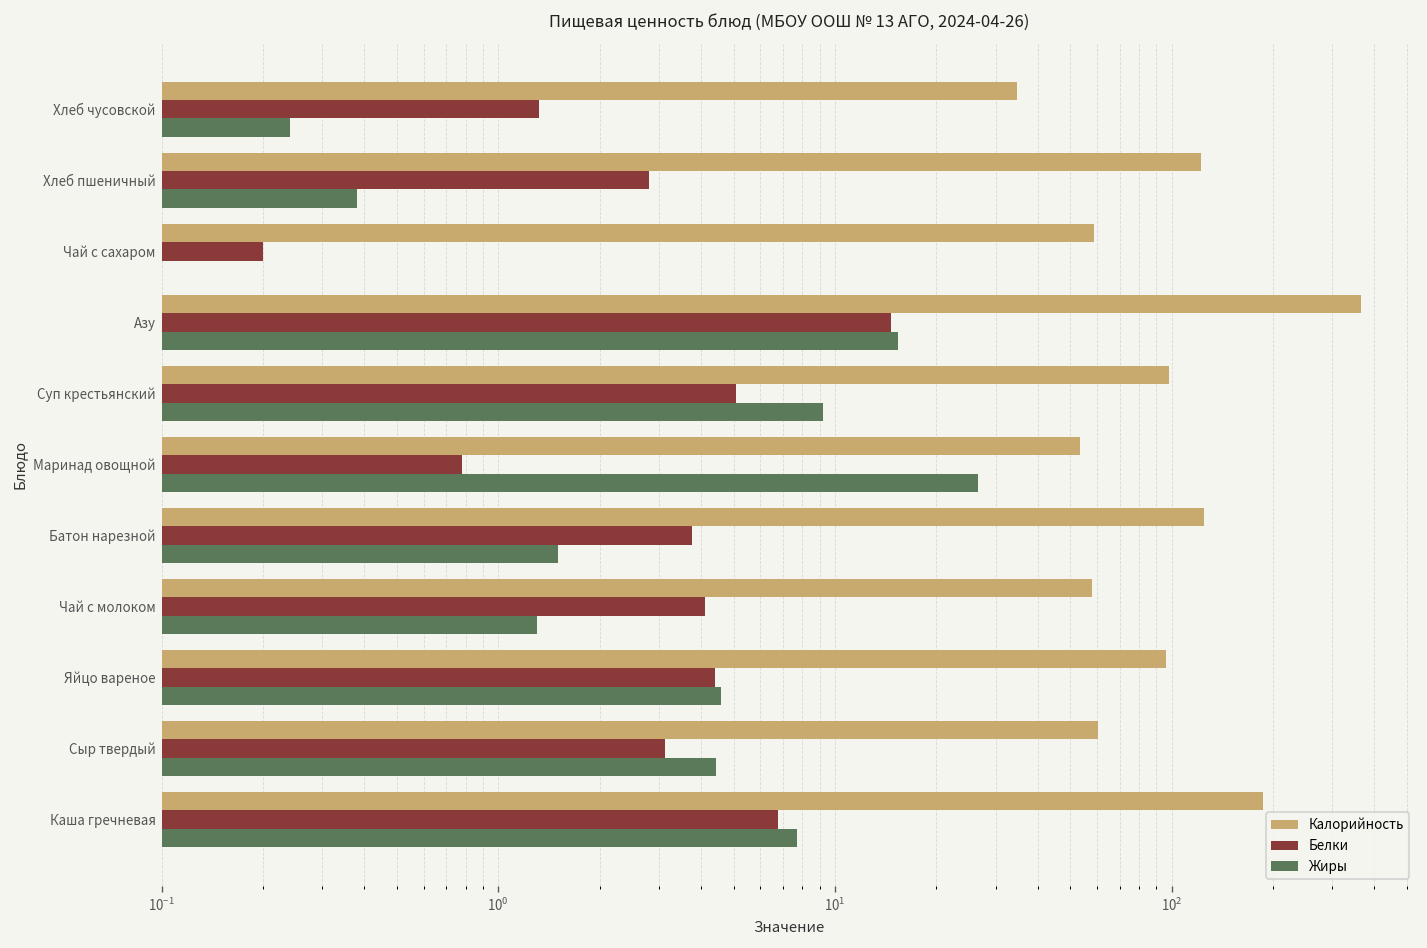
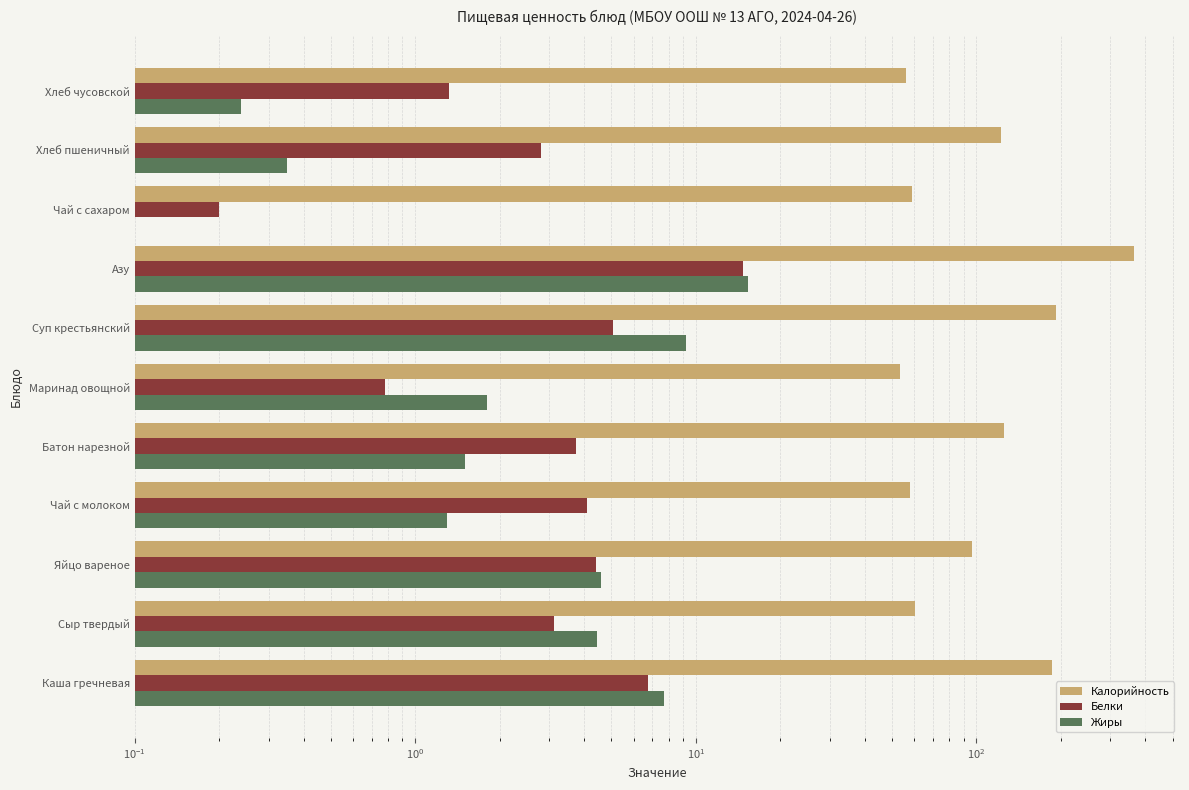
  {
    "Калорийность": {
-     "Хлеб чусовской": 35,
+     "Хлеб чусовской": 56,
      "Хлеб пшеничный": 120,
      "Чай с сахаром": 59,
      "Азу": 370,
-     "Суп крестьянский": 98,
+     "Суп крестьянский": 190,
      "Маринад овощной": 53,
      "Батон нарезной": 130,
      "Чай с молоком": 58,
      "Яйцо вареное": 96,
      "Сыр твердый": 61,
      "Каша гречневая": 190
    },
    "Белки": {
      "Хлеб чусовской": 1.3,
      "Хлеб пшеничный": 2.8,
      "Чай с сахаром": 0.20,
      "Азу": 15,
      "Суп крестьянский": 5.1,
      "Маринад овощной": 0.78,
      "Батон нарезной": 3.8,
      "Чай с молоком": 4.1,
      "Яйцо вареное": 4.4,
      "Сыр твердый": 3.1,
      "Каша гречневая": 6.8
    },
    "Жиры": {
      "Хлеб чусовской": 0.24,
-     "Хлеб пшеничный": 0.38,
+     "Хлеб пшеничный": 0.35,
      "Азу": 15,
      "Суп крестьянский": 9.2,
-     "Маринад овощной": 27,
+     "Маринад овощной": 1.8,
      "Батон нарезной": 1.5,
      "Чай с молоком": 1.3,
      "Яйцо вареное": 4.6,
      "Сыр твердый": 4.4,
      "Каша гречневая": 7.7
    }
  }
